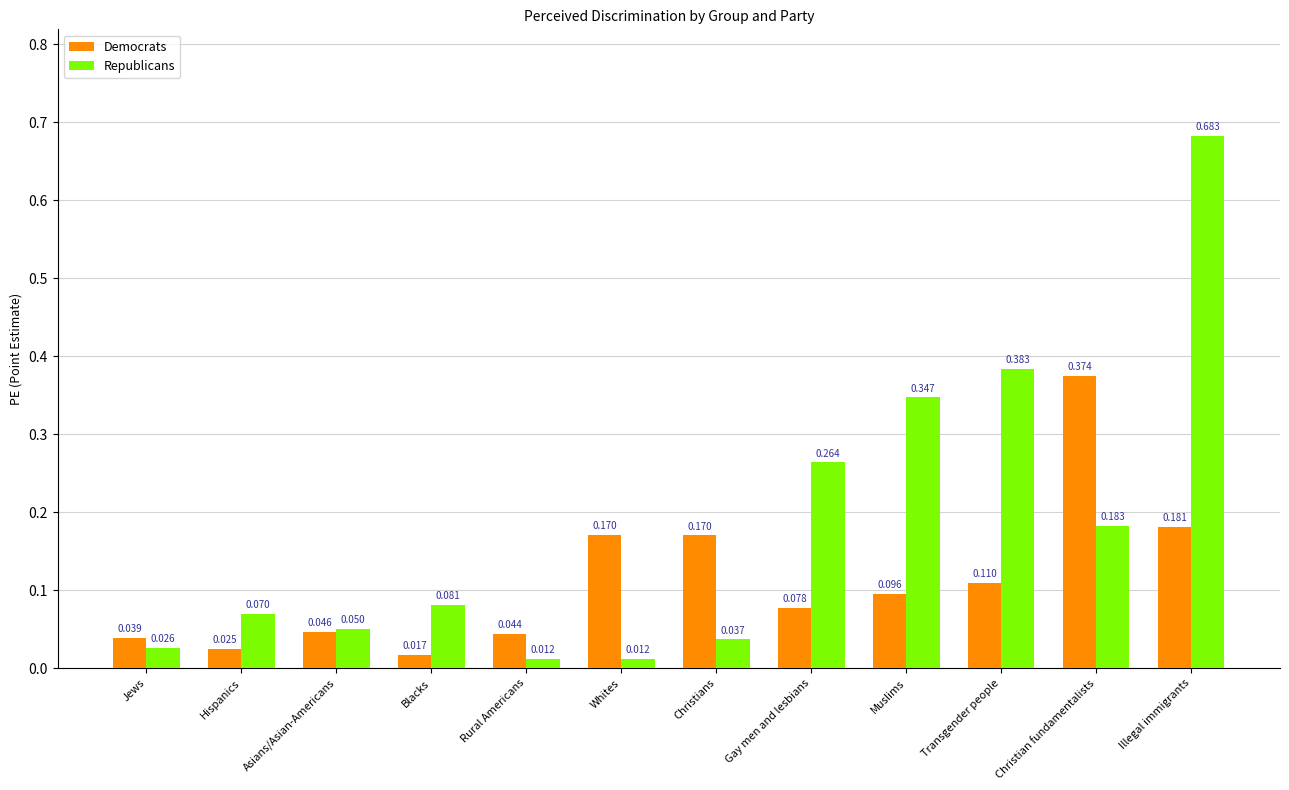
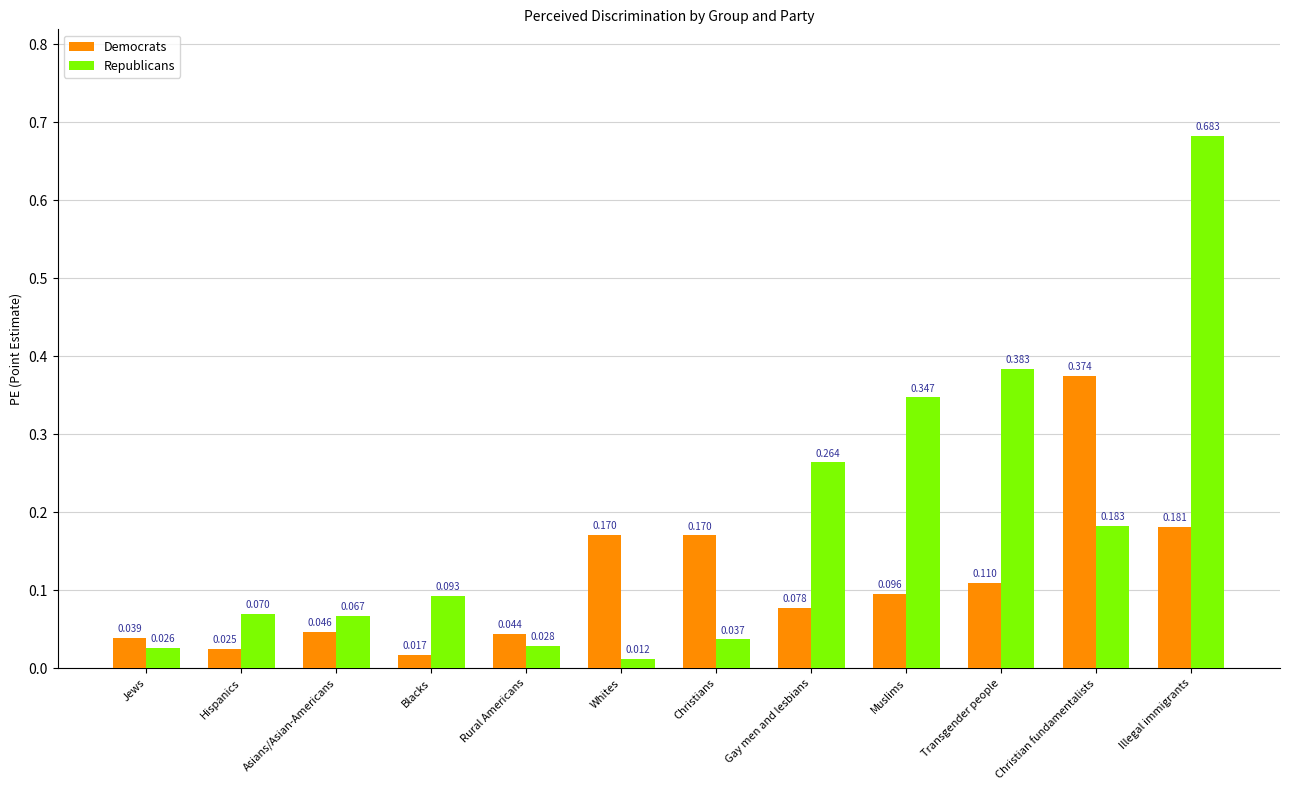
  {
    "Democrats": {
      "Jews": 0.039,
      "Hispanics": 0.025,
      "Asians/Asian-Americans": 0.046,
      "Blacks": 0.017,
      "Rural Americans": 0.044,
      "Whites": 0.170,
      "Christians": 0.170,
      "Gay men and lesbians": 0.078,
      "Muslims": 0.096,
      "Transgender people": 0.110,
      "Christian fundamentalists": 0.374,
      "Illegal immigrants": 0.181
    },
    "Republicans": {
      "Jews": 0.026,
      "Hispanics": 0.070,
-     "Asians/Asian-Americans": 0.050,
-     "Blacks": 0.081,
-     "Rural Americans": 0.012,
+     "Asians/Asian-Americans": 0.067,
+     "Blacks": 0.093,
+     "Rural Americans": 0.028,
      "Whites": 0.012,
      "Christians": 0.037,
      "Gay men and lesbians": 0.264,
      "Muslims": 0.347,
      "Transgender people": 0.383,
      "Christian fundamentalists": 0.183,
      "Illegal immigrants": 0.683
    }
  }
